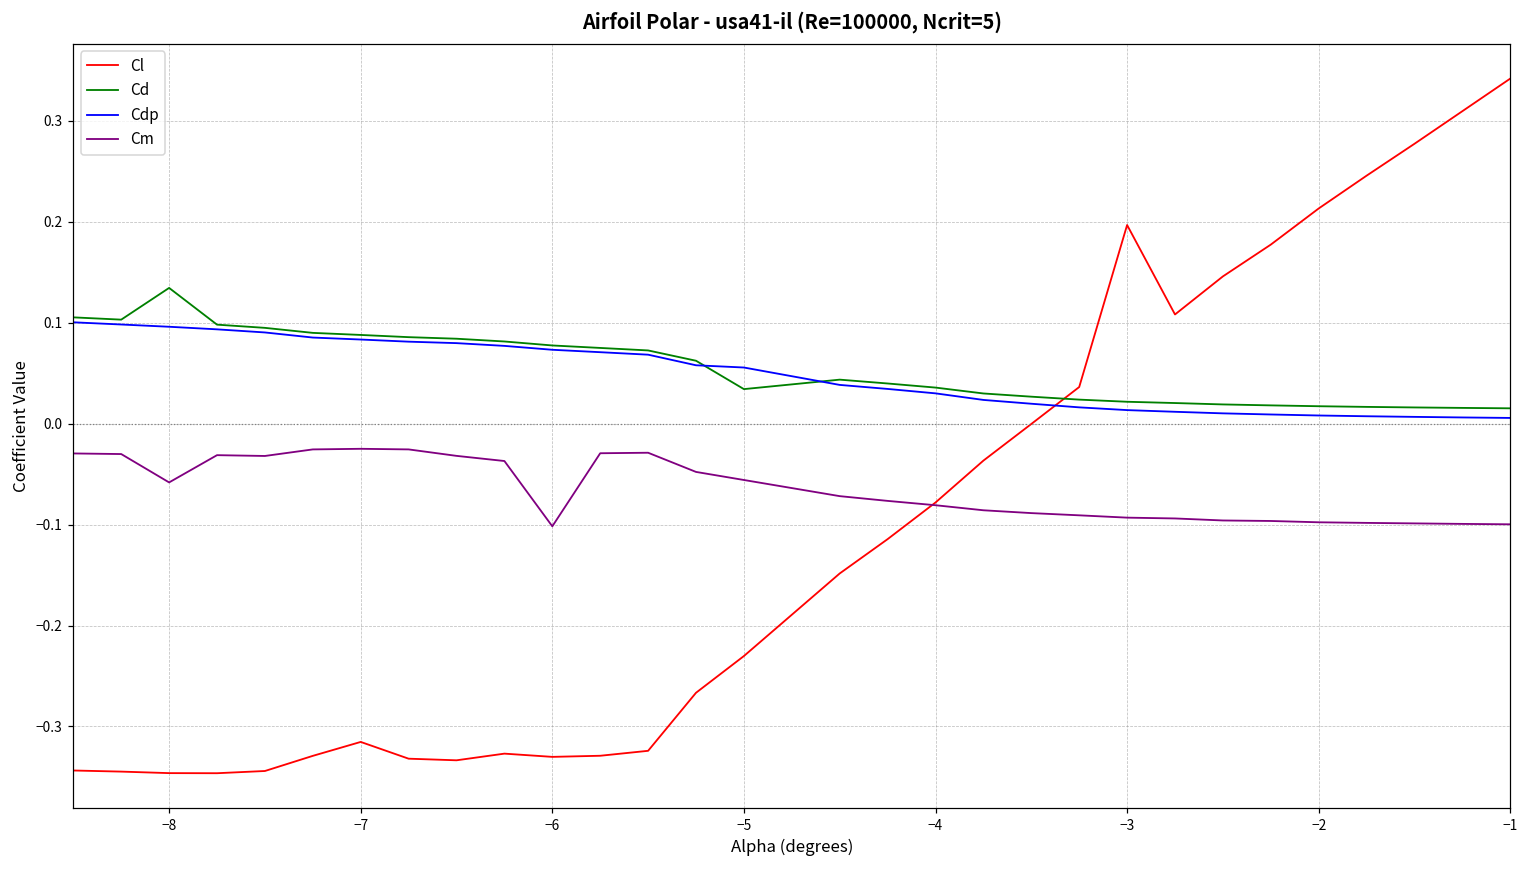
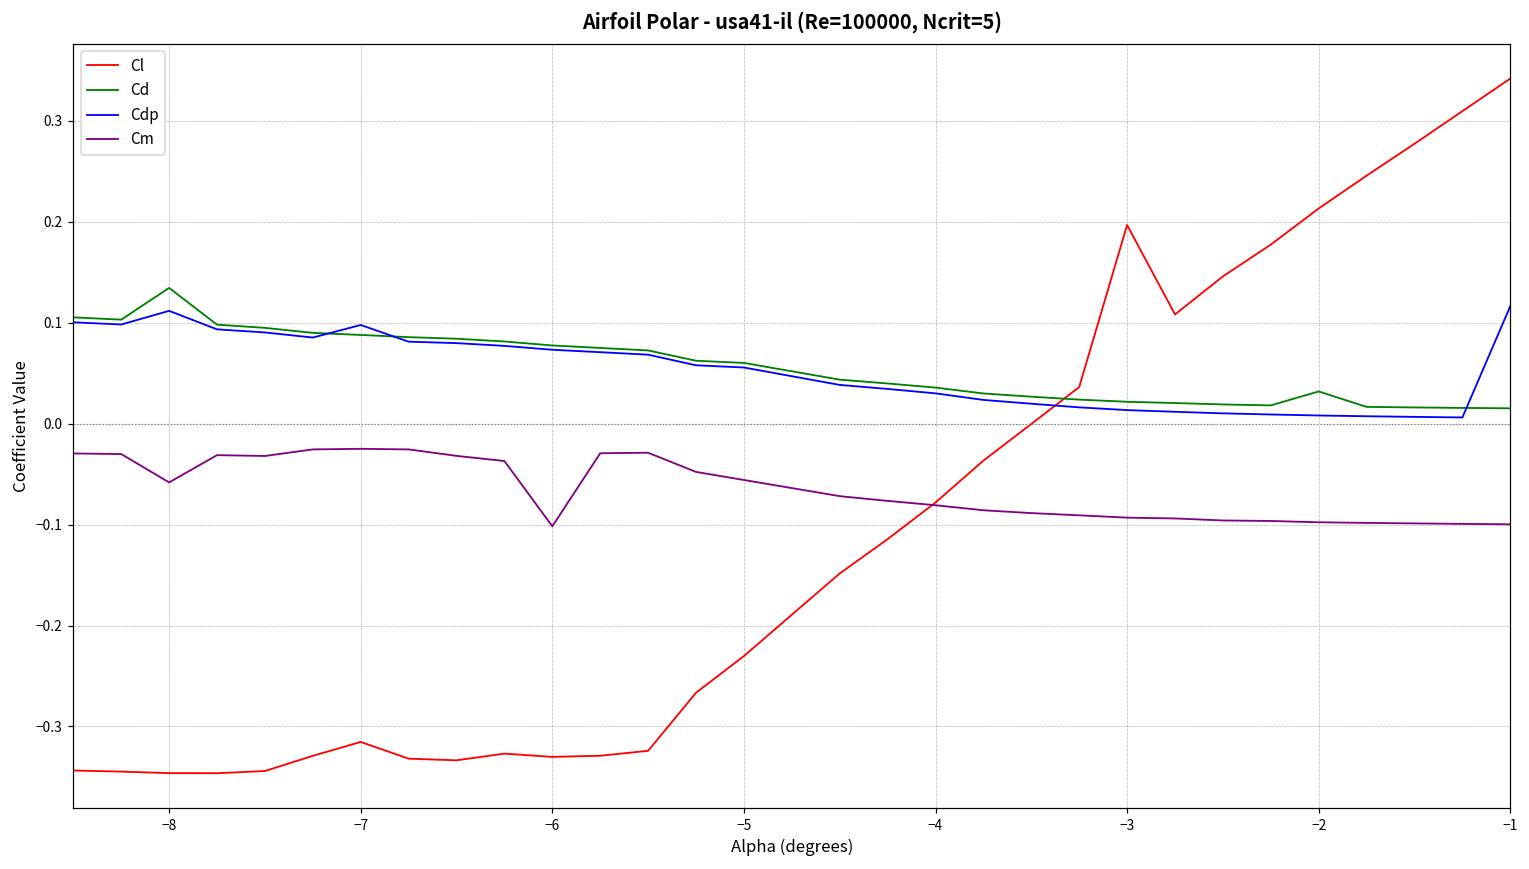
  {
    "Cl": {
      "−8": -0.35,
      "−7": -0.32,
      "−6": -0.33,
      "−5": -0.23,
      "−3": 0.20,
      "−2": 0.21,
      "−1": 0.34
    },
    "Cd": {
      "−8": 0.13,
      "−7": 0.09,
      "−6": 0.08,
-     "−5": 0.03,
+     "−5": 0.06,
      "−4": 0.04,
      "−3": 0.02,
-     "−2": 0.02,
+     "−2": 0.03,
      "−1": 0.02
    },
    "Cdp": {
-     "−8": 0.10,
-     "−7": 0.08,
+     "−8": 0.11,
+     "−7": 0.10,
      "−6": 0.07,
      "−5": 0.06,
      "−4": 0.03,
      "−3": 0.01,
      "−2": 0.01,
-     "−1": 0.01
+     "−1": 0.12
    },
    "Cm": {
      "−8": -0.06,
      "−7": -0.02,
      "−6": -0.10,
      "−5": -0.06,
      "−3": -0.09,
      "−2": -0.10,
      "−1": -0.10
    }
  }
